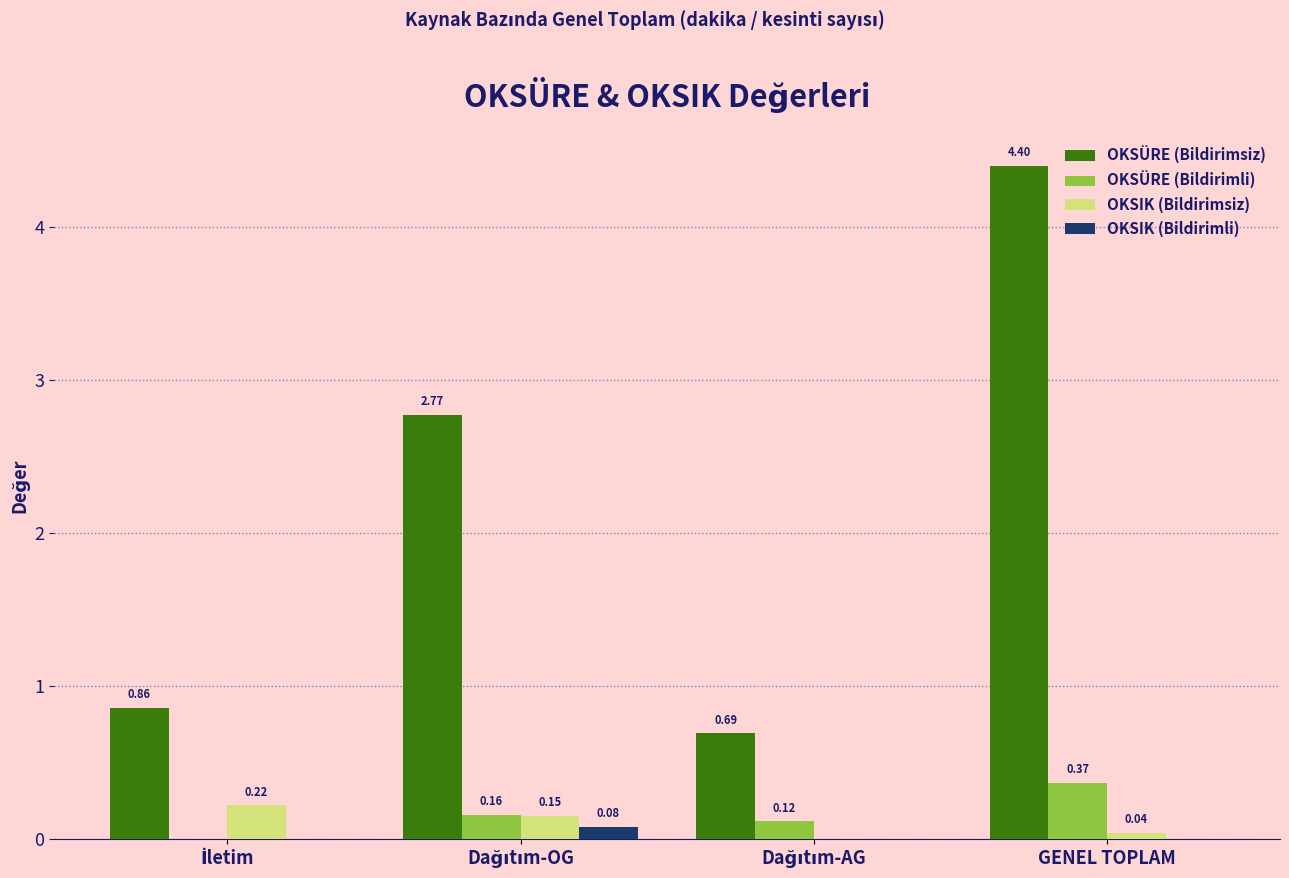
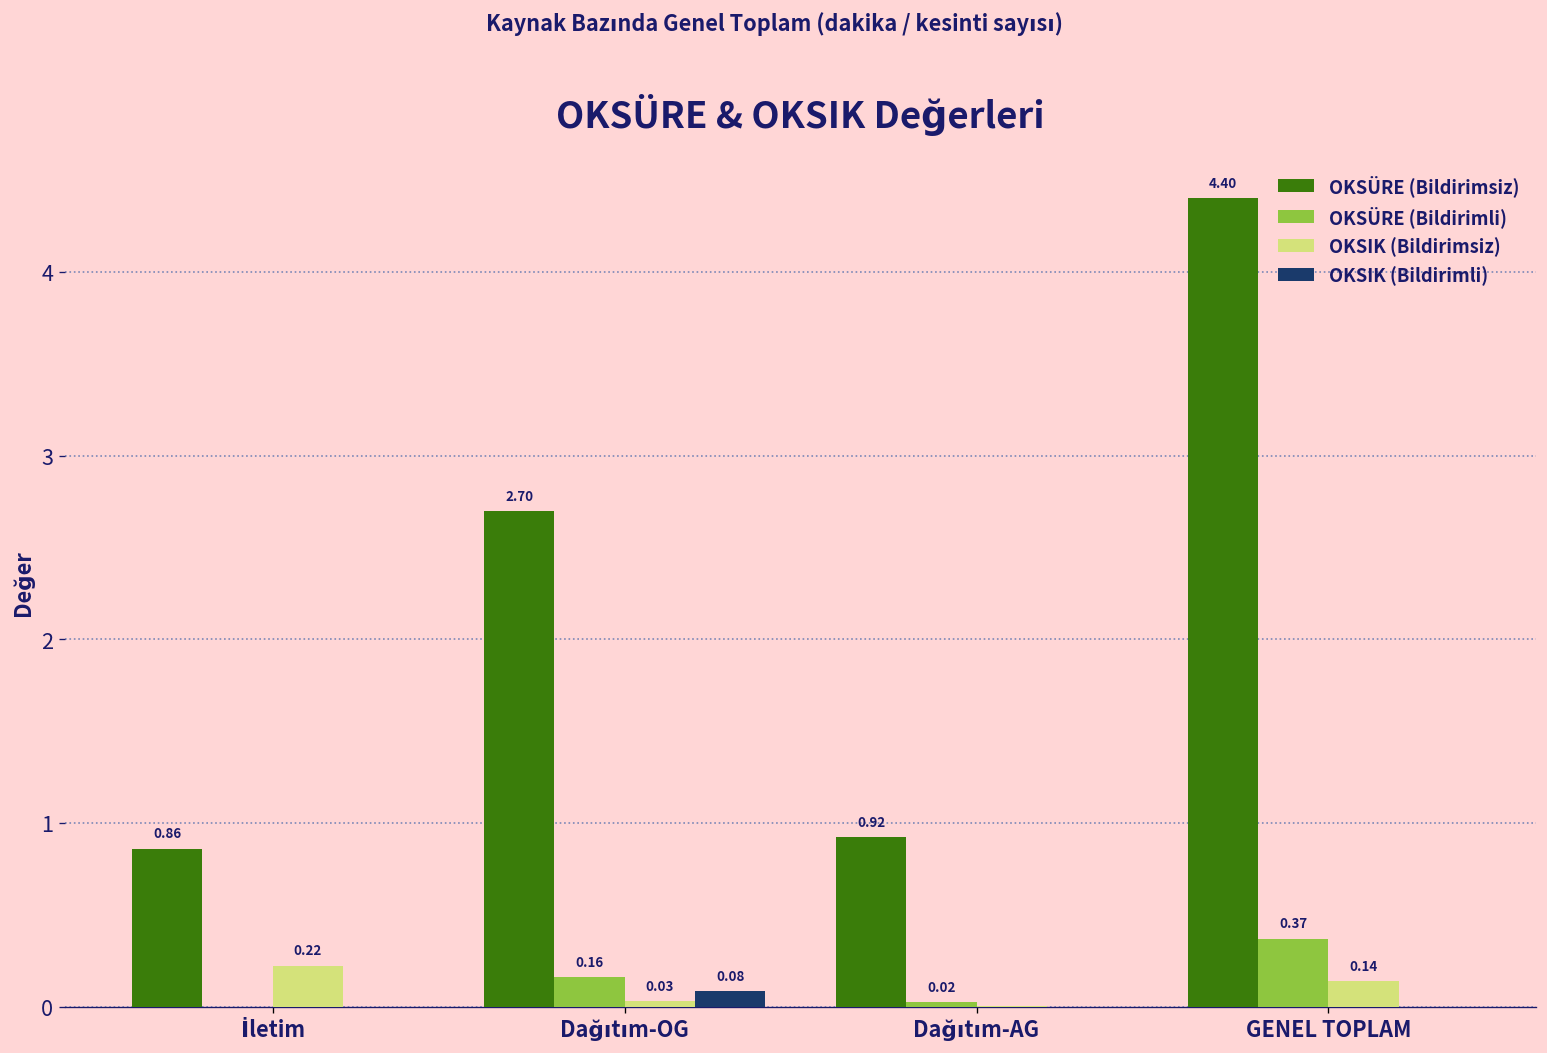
  {
    "OKSÜRE (Bildirimsiz)": {
      "İletim": 0.86,
-     "Dağıtım-OG": 2.77,
-     "Dağıtım-AG": 0.69,
+     "Dağıtım-OG": 2.70,
+     "Dağıtım-AG": 0.92,
      "GENEL TOPLAM": 4.40
    },
    "OKSÜRE (Bildirimli)": {
      "Dağıtım-OG": 0.16,
-     "Dağıtım-AG": 0.12,
+     "Dağıtım-AG": 0.02,
      "GENEL TOPLAM": 0.37
    },
    "OKSIK (Bildirimsiz)": {
      "İletim": 0.22,
-     "Dağıtım-OG": 0.15,
-     "GENEL TOPLAM": 0.04
+     "Dağıtım-OG": 0.03,
+     "GENEL TOPLAM": 0.14
    },
    "OKSIK (Bildirimli)": {
      "Dağıtım-OG": 0.08
    }
  }
